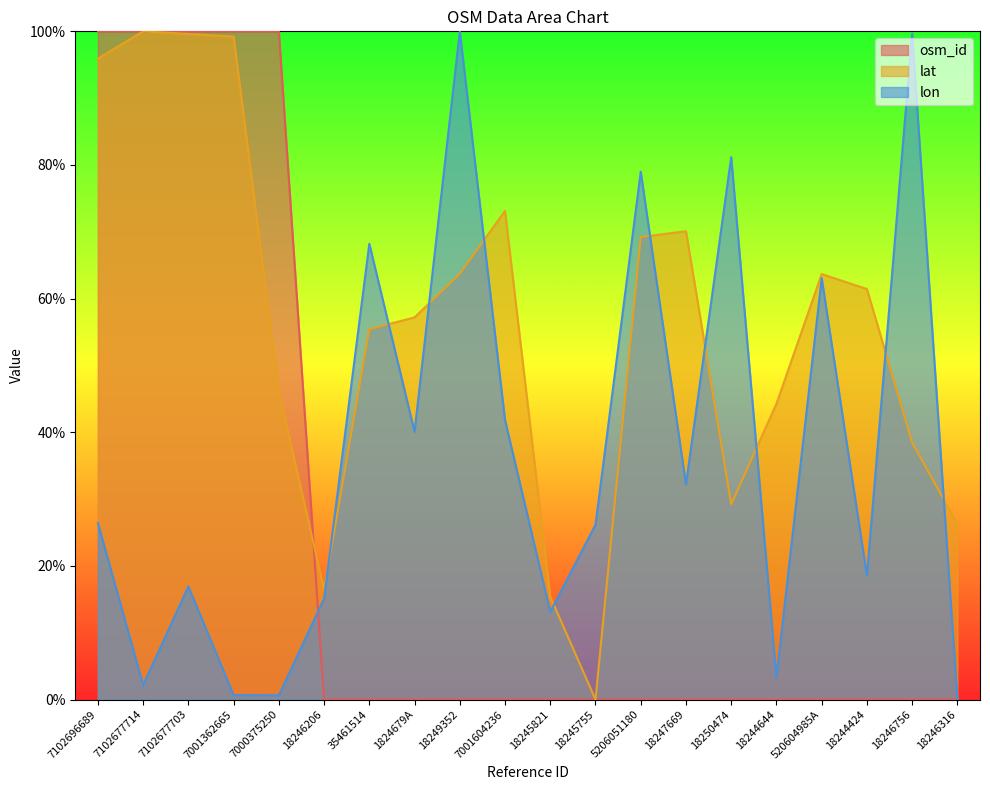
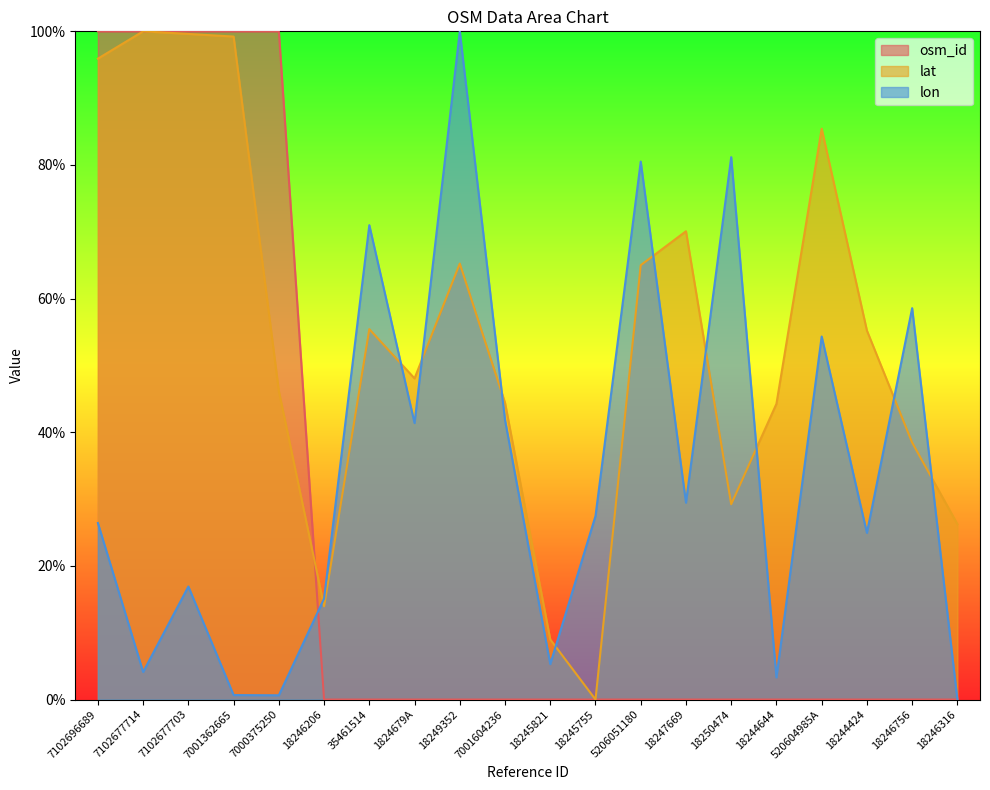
  {
    "osm_id": {
      "7102696689": "100%",
      "7102677703": "100%",
      "7001362665": "100%",
      "7000375250": "100%",
      "18246206": "0%",
      "35461514": "0%",
      "1824679A": "0%",
      "18249352": "0%",
      "7001604236": "0%",
      "18245821": "0%",
      "5206051180": "0%",
      "18247669": "0%",
      "18250474": "0%",
      "18244644": "0%",
      "520604985A": "0%",
      "18244424": "0%",
      "18246756": "0%"
    },
    "lat": {
      "7102696689": "96%",
      "7102677703": "100%",
      "7001362665": "99%",
      "7000375250": "46%",
-     "18246206": "16%",
+     "18246206": "14%",
      "35461514": "55%",
-     "1824679A": "57%",
-     "18249352": "64%",
-     "7001604236": "73%",
-     "18245821": "15%",
-     "5206051180": "69%",
+     "1824679A": "48%",
+     "18249352": "65%",
+     "7001604236": "44%",
+     "18245821": "9%",
+     "5206051180": "65%",
      "18247669": "70%",
      "18250474": "29%",
      "18244644": "44%",
-     "520604985A": "64%",
-     "18244424": "61%",
+     "520604985A": "85%",
+     "18244424": "55%",
      "18246756": "38%",
      "18246316": "26%"
    },
    "lon": {
      "7102696689": "26%",
-     "7102677714": "2%",
+     "7102677714": "4%",
      "7102677703": "17%",
      "7001362665": "1%",
      "7000375250": "1%",
      "18246206": "15%",
-     "35461514": "68%",
-     "1824679A": "40%",
+     "35461514": "71%",
+     "1824679A": "41%",
      "18249352": "100%",
      "7001604236": "42%",
-     "18245821": "13%",
-     "18245755": "26%",
-     "5206051180": "79%",
-     "18247669": "32%",
+     "18245821": "5%",
+     "18245755": "27%",
+     "5206051180": "81%",
+     "18247669": "29%",
      "18250474": "81%",
      "18244644": "3%",
-     "520604985A": "63%",
-     "18244424": "19%",
-     "18246756": "100%"
+     "520604985A": "54%",
+     "18244424": "25%",
+     "18246756": "59%"
    }
  }
